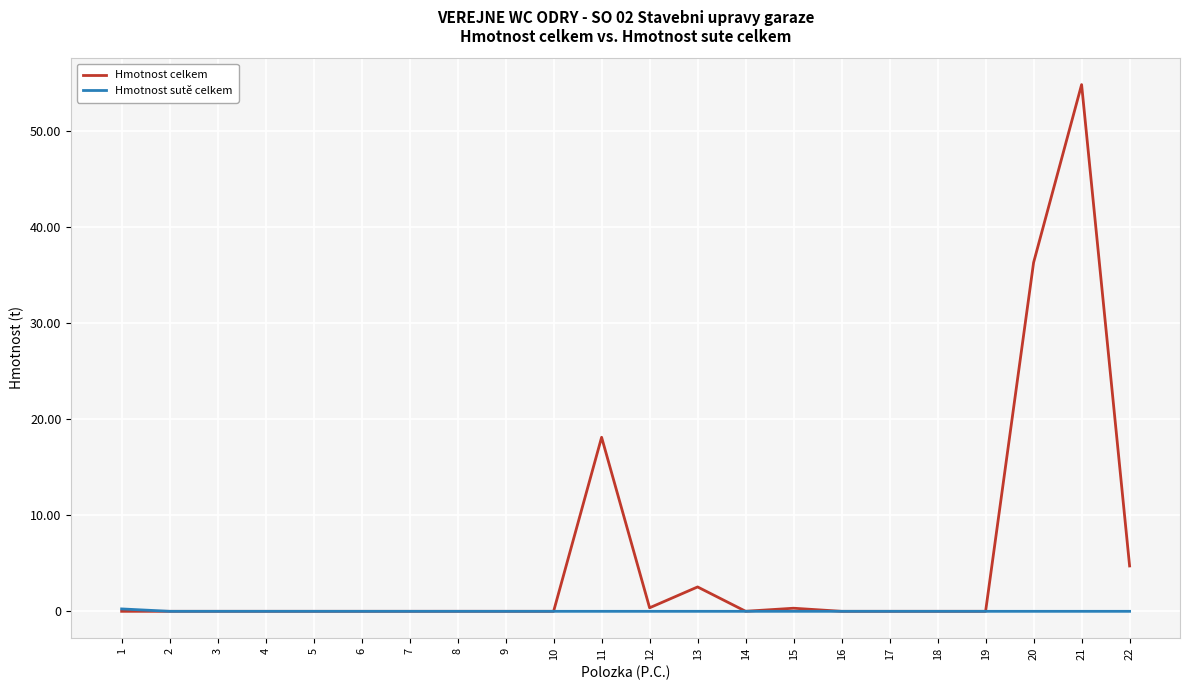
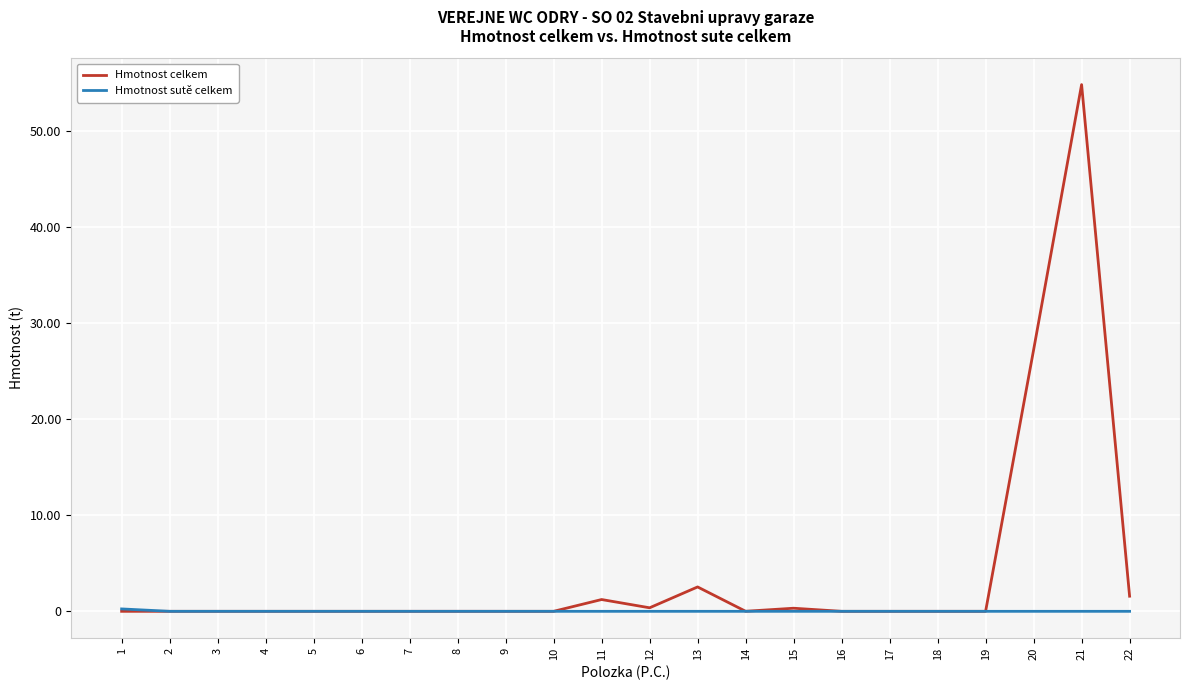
  {
    "Hmotnost celkem": {
-     "11": 18,
+     "11": 1,
      "12": 0,
      "13": 3,
      "15": 0,
-     "20": 36,
+     "20": 27,
      "21": 55,
-     "22": 5
+     "22": 2
    },
    "Hmotnost sutě celkem": {
      "11": 0,
      "12": 0,
      "13": 0,
      "15": 0,
      "20": 0,
      "21": 0,
      "22": 0
    }
  }
